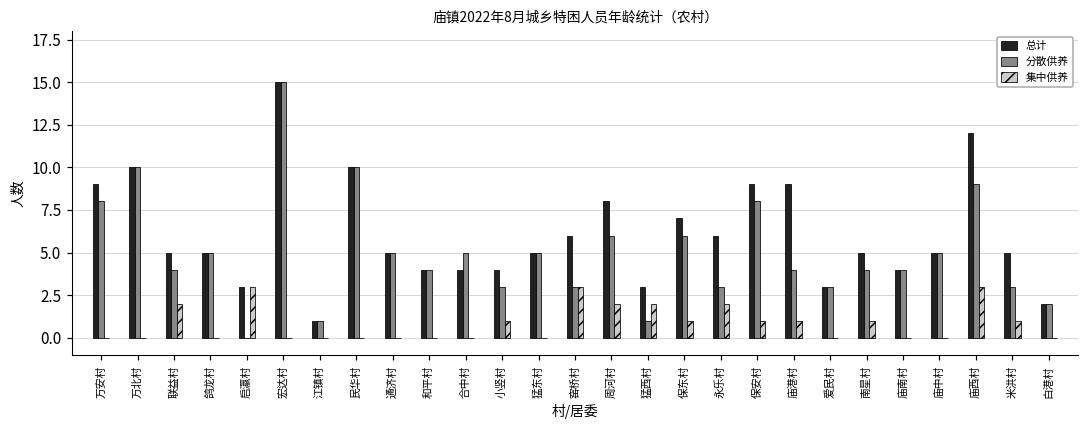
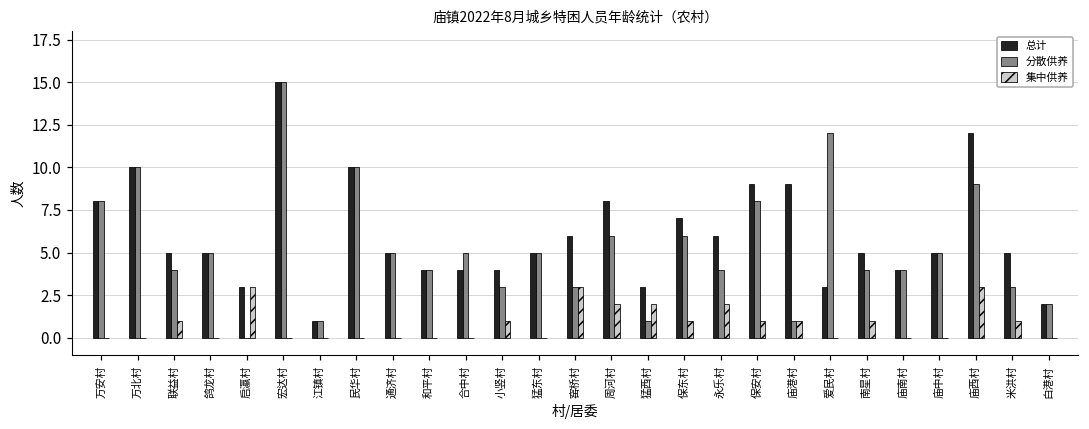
  {
    "总计": {
-     "万安村": 9,
+     "万安村": 8,
      "万北村": 10,
      "联益村": 5,
      "鸽龙村": 5,
      "启瀛村": 3,
      "宏达村": 15,
      "江镇村": 1,
      "民华村": 10,
      "通济村": 5,
      "和平村": 4,
      "合中村": 4,
      "小竖村": 4,
      "猛东村": 5,
      "窑桥村": 6,
      "周河村": 8,
      "猛西村": 3,
      "保东村": 7,
      "永乐村": 6,
      "保安村": 9,
      "庙港村": 9,
      "爱民村": 3,
      "南星村": 5,
      "庙南村": 4,
      "庙中村": 5,
      "庙西村": 12,
      "米洪村": 5,
      "白港村": 2
    },
    "分散供养": {
      "万安村": 8,
      "万北村": 10,
      "联益村": 4,
      "鸽龙村": 5,
      "启瀛村": 0,
      "宏达村": 15,
      "江镇村": 1,
      "民华村": 10,
      "通济村": 5,
      "和平村": 4,
      "合中村": 5,
      "小竖村": 3,
      "猛东村": 5,
      "窑桥村": 3,
      "周河村": 6,
      "猛西村": 1,
      "保东村": 6,
-     "永乐村": 3,
+     "永乐村": 4,
      "保安村": 8,
-     "庙港村": 4,
-     "爱民村": 3,
+     "庙港村": 1,
+     "爱民村": 12,
      "南星村": 4,
      "庙南村": 4,
      "庙中村": 5,
      "庙西村": 9,
      "米洪村": 3,
      "白港村": 2
    },
    "集中供养": {
      "万安村": 0,
      "万北村": 0,
-     "联益村": 2,
+     "联益村": 1,
      "鸽龙村": 0,
      "启瀛村": 3,
      "宏达村": 0,
      "江镇村": 0,
      "民华村": 0,
      "通济村": 0,
      "和平村": 0,
      "合中村": 0,
      "小竖村": 1,
      "猛东村": 0,
      "窑桥村": 3,
      "周河村": 2,
      "猛西村": 2,
      "保东村": 1,
      "永乐村": 2,
      "保安村": 1,
      "庙港村": 1,
      "爱民村": 0,
      "南星村": 1,
      "庙南村": 0,
      "庙中村": 0,
      "庙西村": 3,
      "米洪村": 1,
      "白港村": 0
    }
  }
